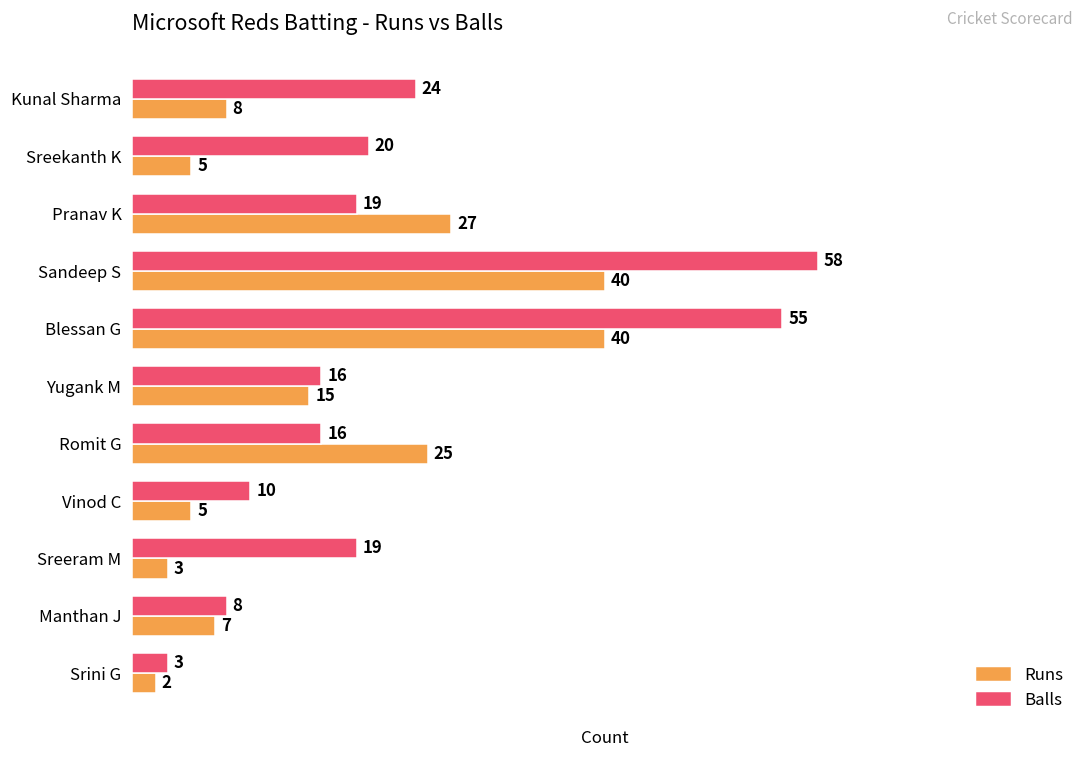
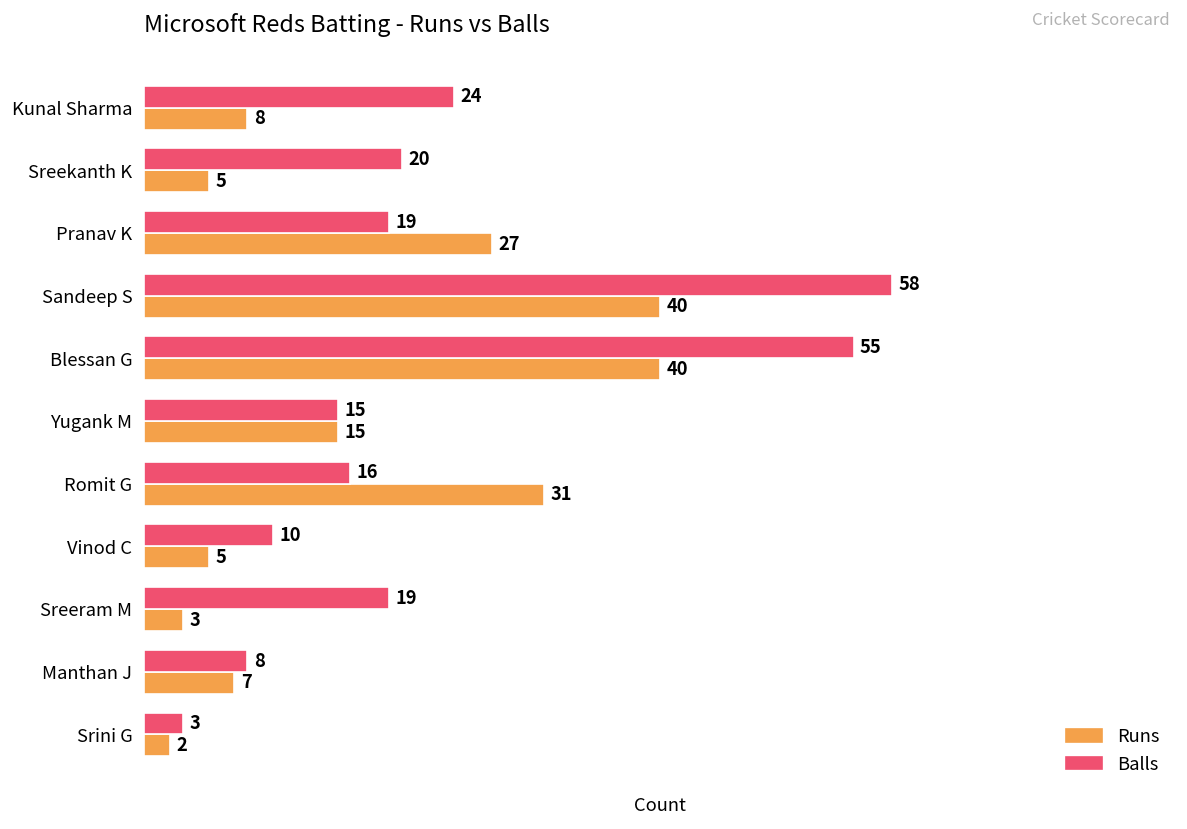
  {
    "Runs": {
      "Kunal Sharma": 8,
      "Sreekanth K": 5,
      "Pranav K": 27,
      "Sandeep S": 40,
      "Blessan G": 40,
      "Yugank M": 15,
-     "Romit G": 25,
+     "Romit G": 31,
      "Vinod C": 5,
      "Sreeram M": 3,
      "Manthan J": 7,
      "Srini G": 2
    },
    "Balls": {
      "Kunal Sharma": 24,
      "Sreekanth K": 20,
      "Pranav K": 19,
      "Sandeep S": 58,
      "Blessan G": 55,
-     "Yugank M": 16,
+     "Yugank M": 15,
      "Romit G": 16,
      "Vinod C": 10,
      "Sreeram M": 19,
      "Manthan J": 8,
      "Srini G": 3
    }
  }
